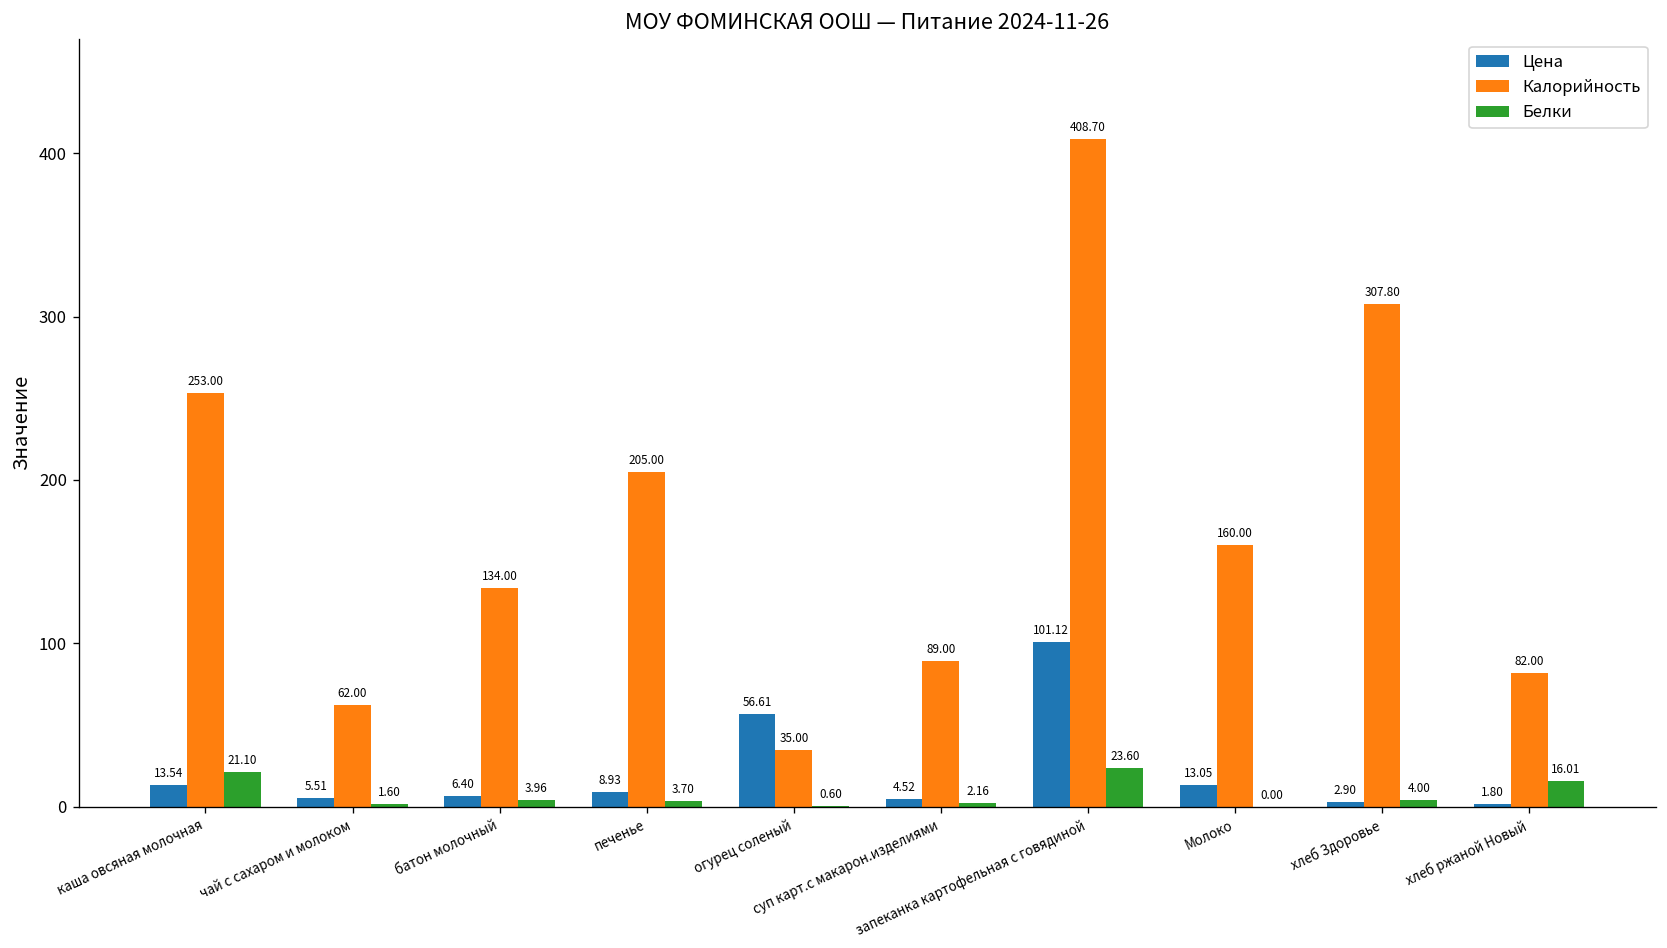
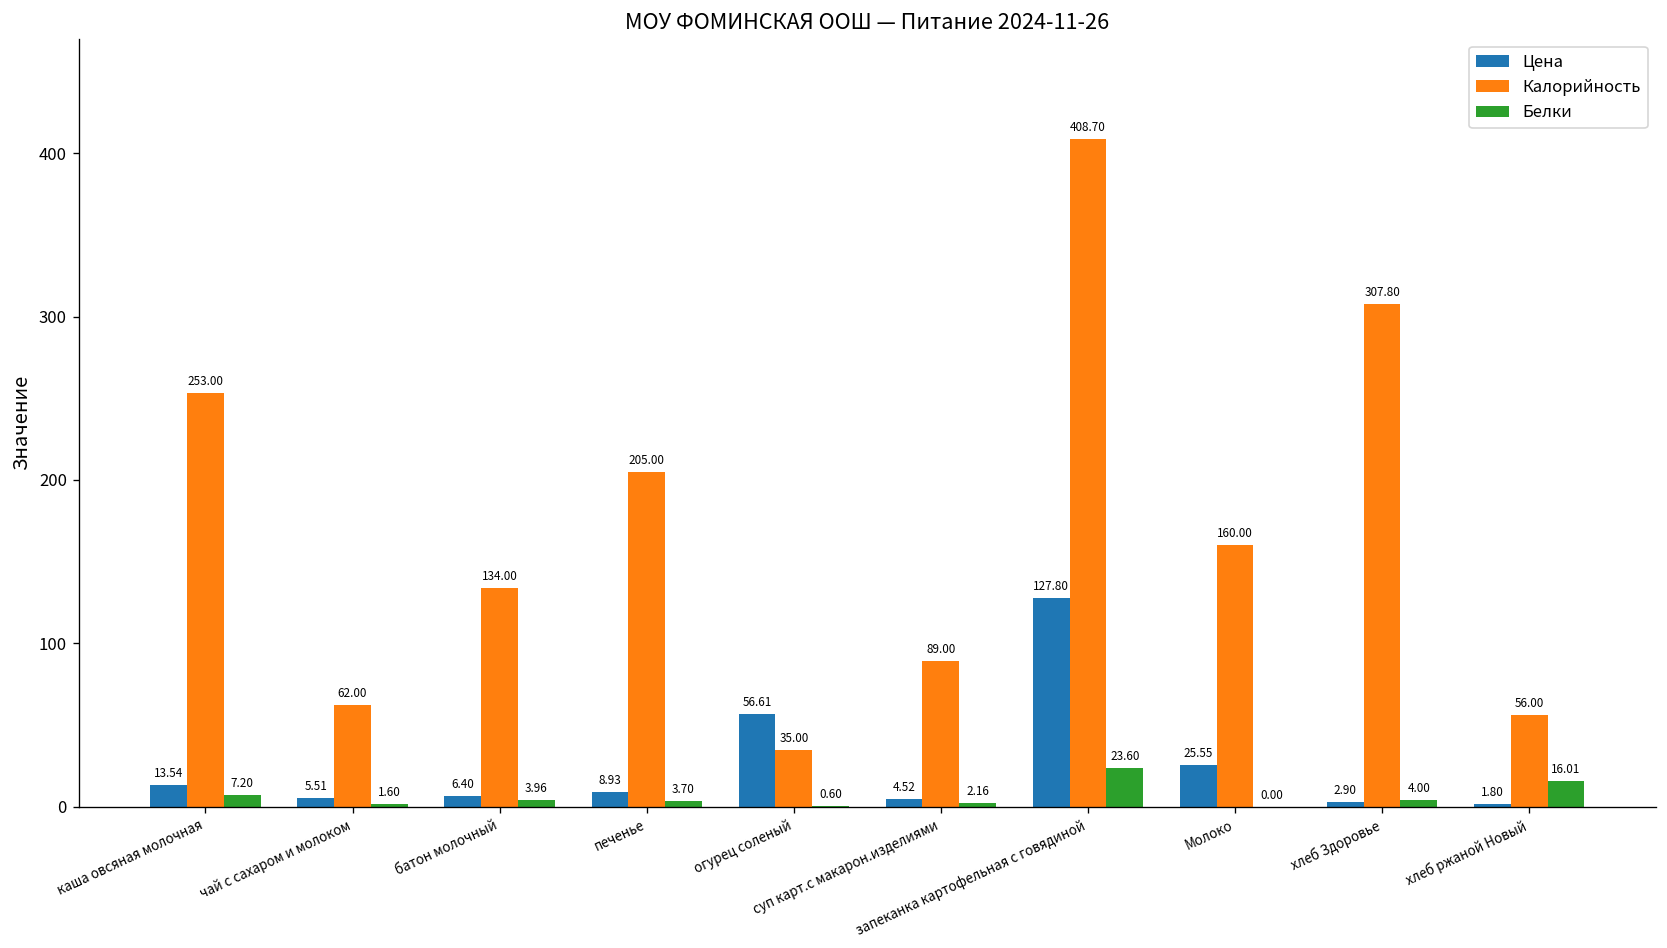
  {
    "Цена": {
      "каша овсяная молочная": 13.54,
      "чай с сахаром и молоком": 5.51,
      "батон молочный": 6.40,
      "печенье": 8.93,
      "огурец соленый": 56.61,
      "суп карт.с макарон.изделиями": 4.52,
-     "запеканка картофельная с говядиной": 101.12,
-     "Молоко": 13.05,
+     "запеканка картофельная с говядиной": 127.80,
+     "Молоко": 25.55,
      "хлеб Здоровье": 2.90,
      "хлеб ржаной Новый": 1.80
    },
    "Калорийность": {
      "каша овсяная молочная": 253.00,
      "чай с сахаром и молоком": 62.00,
      "батон молочный": 134.00,
      "печенье": 205.00,
      "огурец соленый": 35.00,
      "суп карт.с макарон.изделиями": 89.00,
      "запеканка картофельная с говядиной": 408.70,
      "Молоко": 160.00,
      "хлеб Здоровье": 307.80,
-     "хлеб ржаной Новый": 82.00
+     "хлеб ржаной Новый": 56.00
    },
    "Белки": {
-     "каша овсяная молочная": 21.10,
+     "каша овсяная молочная": 7.20,
      "чай с сахаром и молоком": 1.60,
      "батон молочный": 3.96,
      "печенье": 3.70,
      "огурец соленый": 0.60,
      "суп карт.с макарон.изделиями": 2.16,
      "запеканка картофельная с говядиной": 23.60,
      "Молоко": 0.00,
      "хлеб Здоровье": 4.00,
      "хлеб ржаной Новый": 16.01
    }
  }
